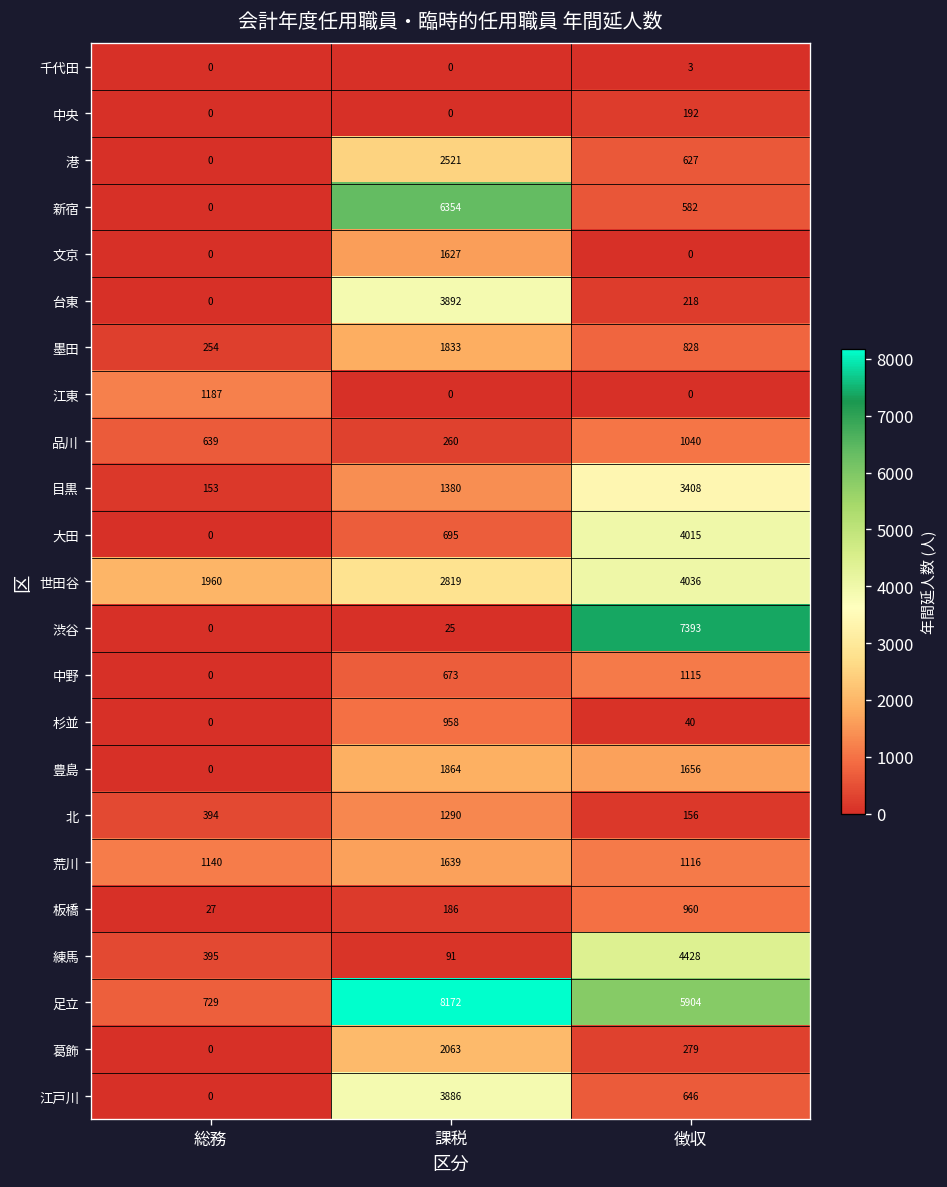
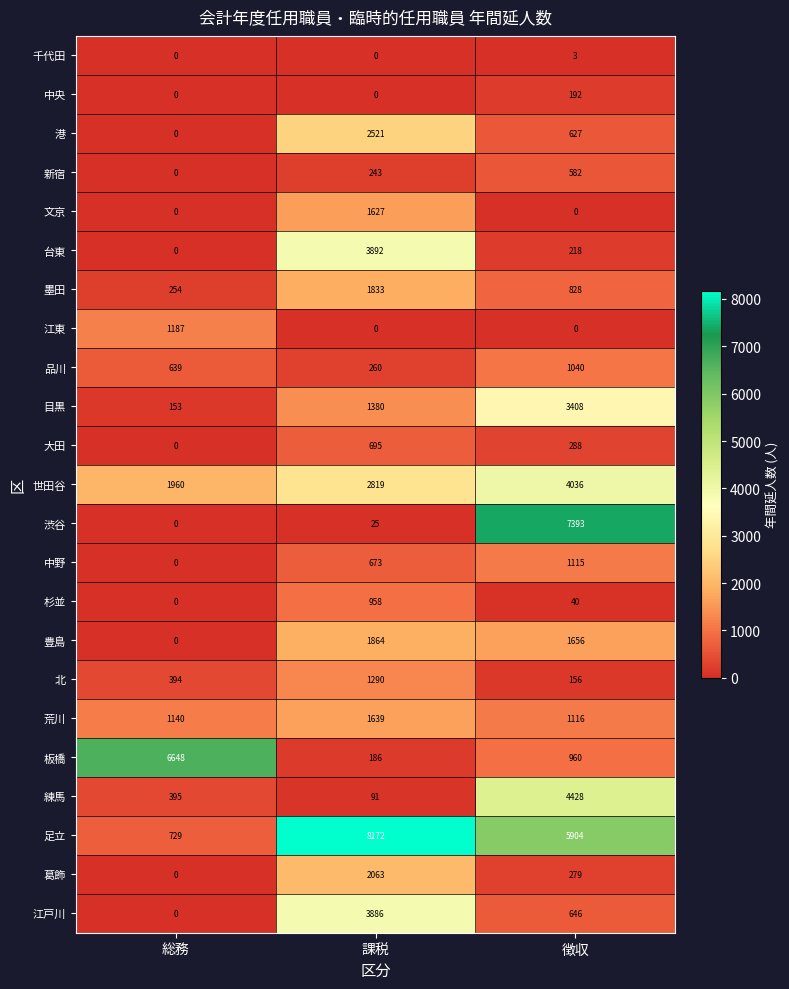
  {
    "千代田": {
      "総務": 0,
      "課税": 0,
      "徴収": 3
    },
    "中央": {
      "総務": 0,
      "課税": 0,
      "徴収": 192
    },
    "港": {
      "総務": 0,
      "課税": 2521,
      "徴収": 627
    },
    "新宿": {
      "総務": 0,
-     "課税": 6354,
+     "課税": 243,
      "徴収": 582
    },
    "文京": {
      "総務": 0,
      "課税": 1627,
      "徴収": 0
    },
    "台東": {
      "総務": 0,
      "課税": 3892,
      "徴収": 218
    },
    "墨田": {
      "総務": 254,
      "課税": 1833,
      "徴収": 828
    },
    "江東": {
      "総務": 1187,
      "課税": 0,
      "徴収": 0
    },
    "品川": {
      "総務": 639,
      "課税": 260,
      "徴収": 1040
    },
    "目黒": {
      "総務": 153,
      "課税": 1380,
      "徴収": 3408
    },
    "大田": {
      "総務": 0,
      "課税": 695,
-     "徴収": 4015
+     "徴収": 288
    },
    "世田谷": {
      "総務": 1960,
      "課税": 2819,
      "徴収": 4036
    },
    "渋谷": {
      "総務": 0,
      "課税": 25,
      "徴収": 7393
    },
    "中野": {
      "総務": 0,
      "課税": 673,
      "徴収": 1115
    },
    "杉並": {
      "総務": 0,
      "課税": 958,
      "徴収": 40
    },
    "豊島": {
      "総務": 0,
      "課税": 1864,
      "徴収": 1656
    },
    "北": {
      "総務": 394,
      "課税": 1290,
      "徴収": 156
    },
    "荒川": {
      "総務": 1140,
      "課税": 1639,
      "徴収": 1116
    },
    "板橋": {
-     "総務": 27,
+     "総務": 6648,
      "課税": 186,
      "徴収": 960
    },
    "練馬": {
      "総務": 395,
      "課税": 91,
      "徴収": 4428
    },
    "足立": {
      "総務": 729,
      "課税": 8172,
      "徴収": 5904
    },
    "葛飾": {
      "総務": 0,
      "課税": 2063,
      "徴収": 279
    },
    "江戸川": {
      "総務": 0,
      "課税": 3886,
      "徴収": 646
    }
  }
